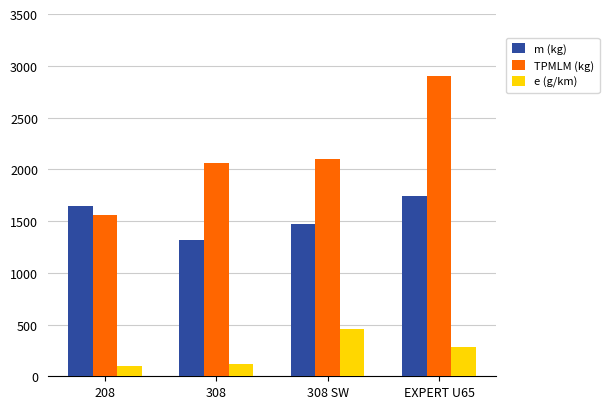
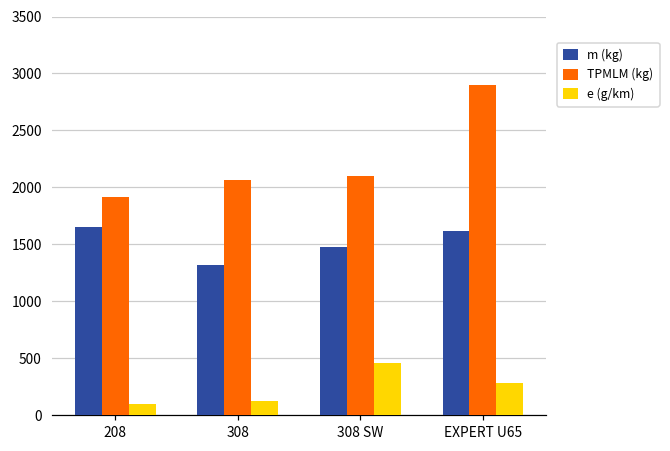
  {
    "m (kg)": {
      "208": 1650,
      "308": 1320,
      "308 SW": 1480,
-     "EXPERT U65": 1740
+     "EXPERT U65": 1620
    },
    "TPMLM (kg)": {
-     "208": 1560,
+     "208": 1910,
      "308": 2070,
      "308 SW": 2100,
      "EXPERT U65": 2900
    },
    "e (g/km)": {
      "208": 100,
      "308": 120,
      "308 SW": 450,
      "EXPERT U65": 280
    }
  }
